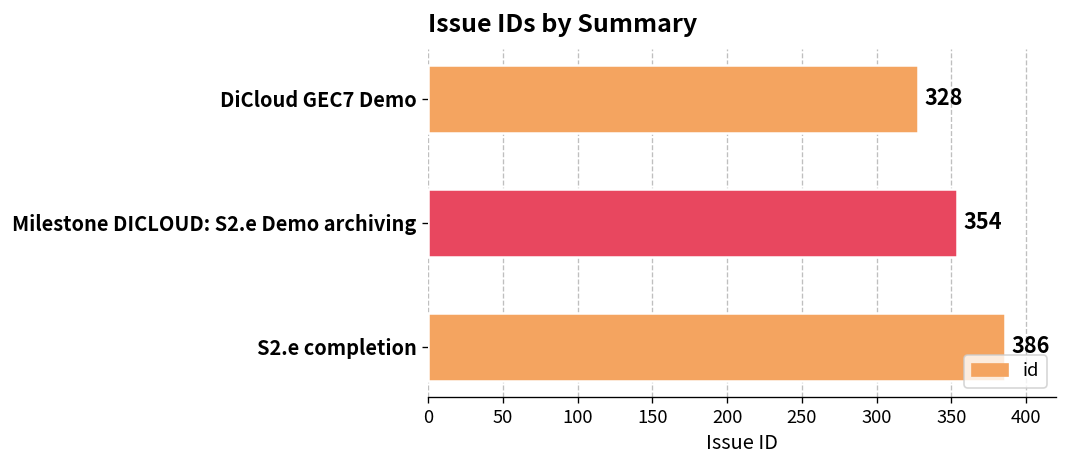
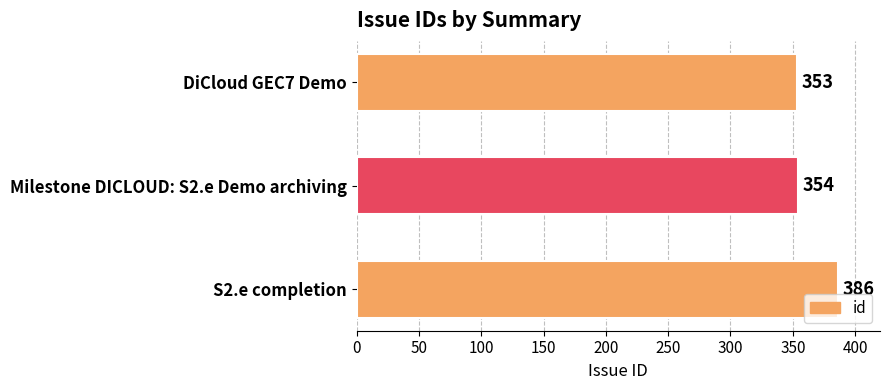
  {
-   "DiCloud GEC7 Demo": 328,
+   "DiCloud GEC7 Demo": 353,
    "Milestone DICLOUD: S2.e Demo archiving": 354
  }
